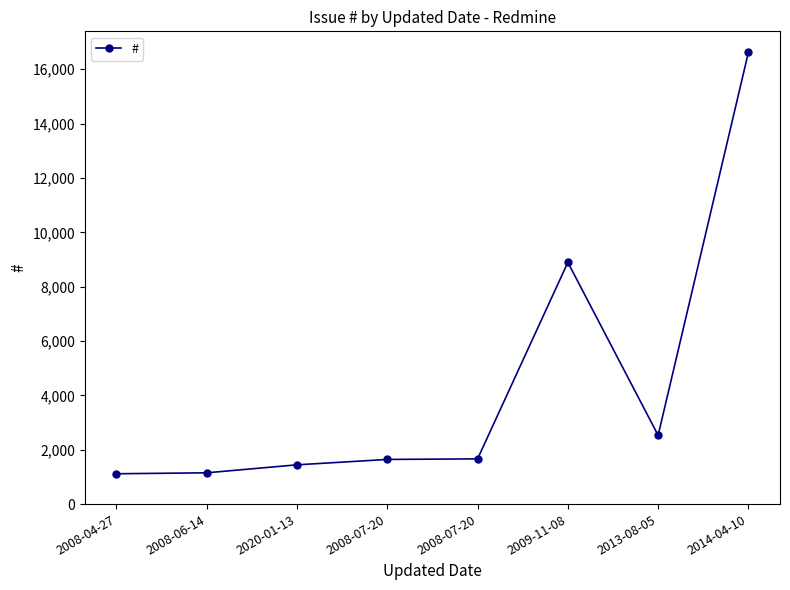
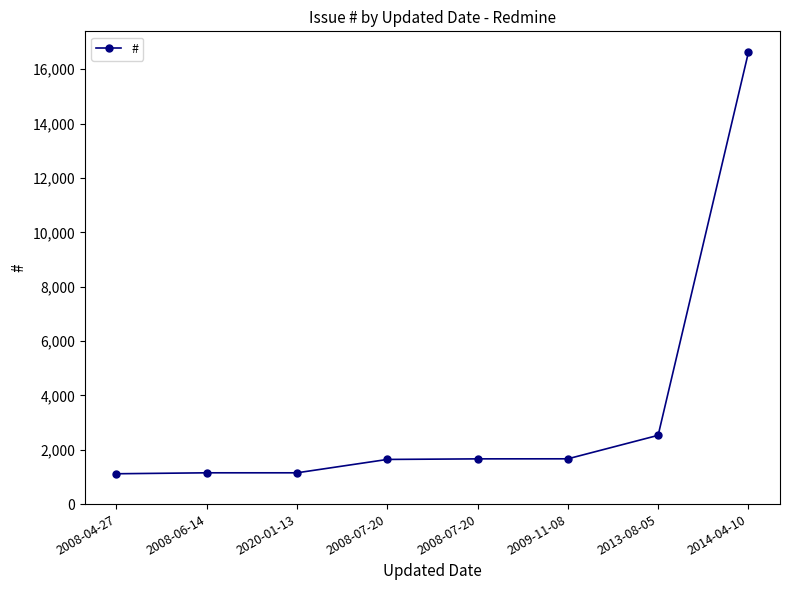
  {
    "2008-04-27": "1,100",
    "2008-06-14": "1,200",
-   "2020-01-13": "1,400",
-   "2009-11-08": "8,900",
+   "2020-01-13": "1,200",
+   "2009-11-08": "1,700",
    "2013-08-05": "2,500",
    "2014-04-10": "16,600"
  }
